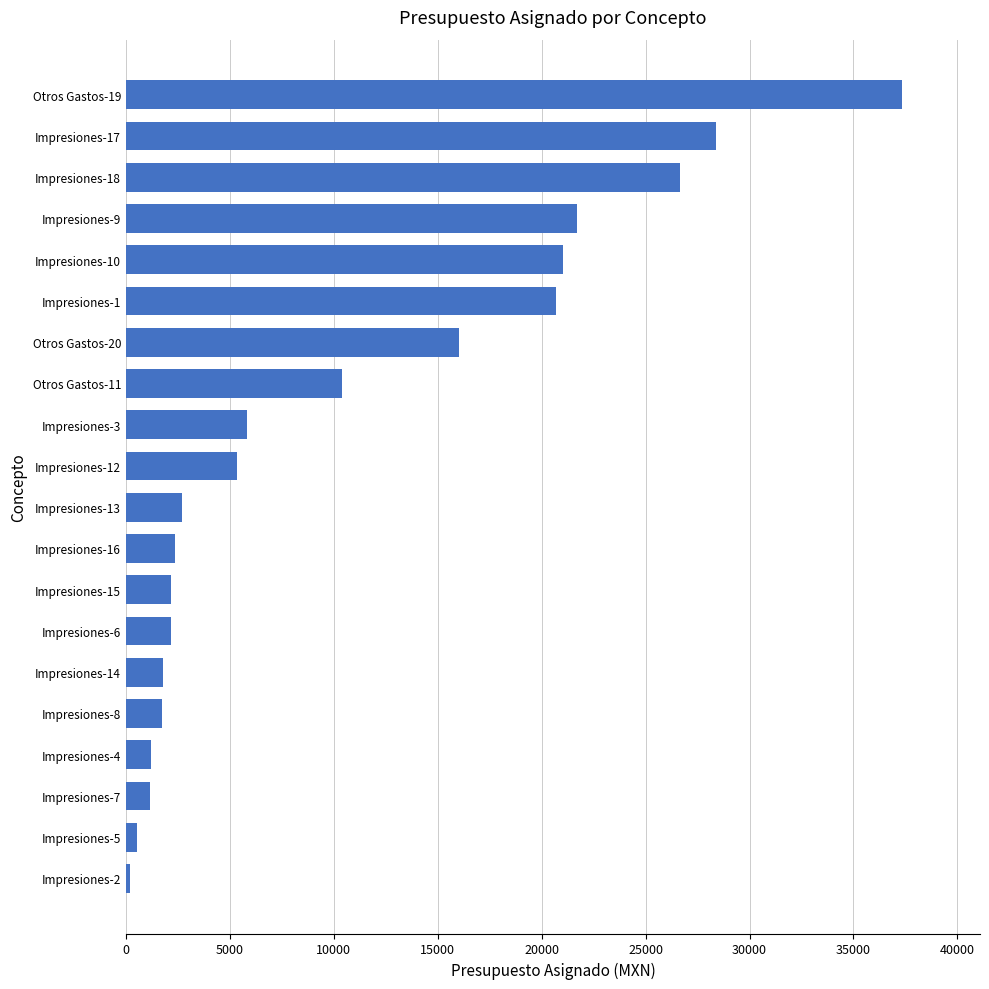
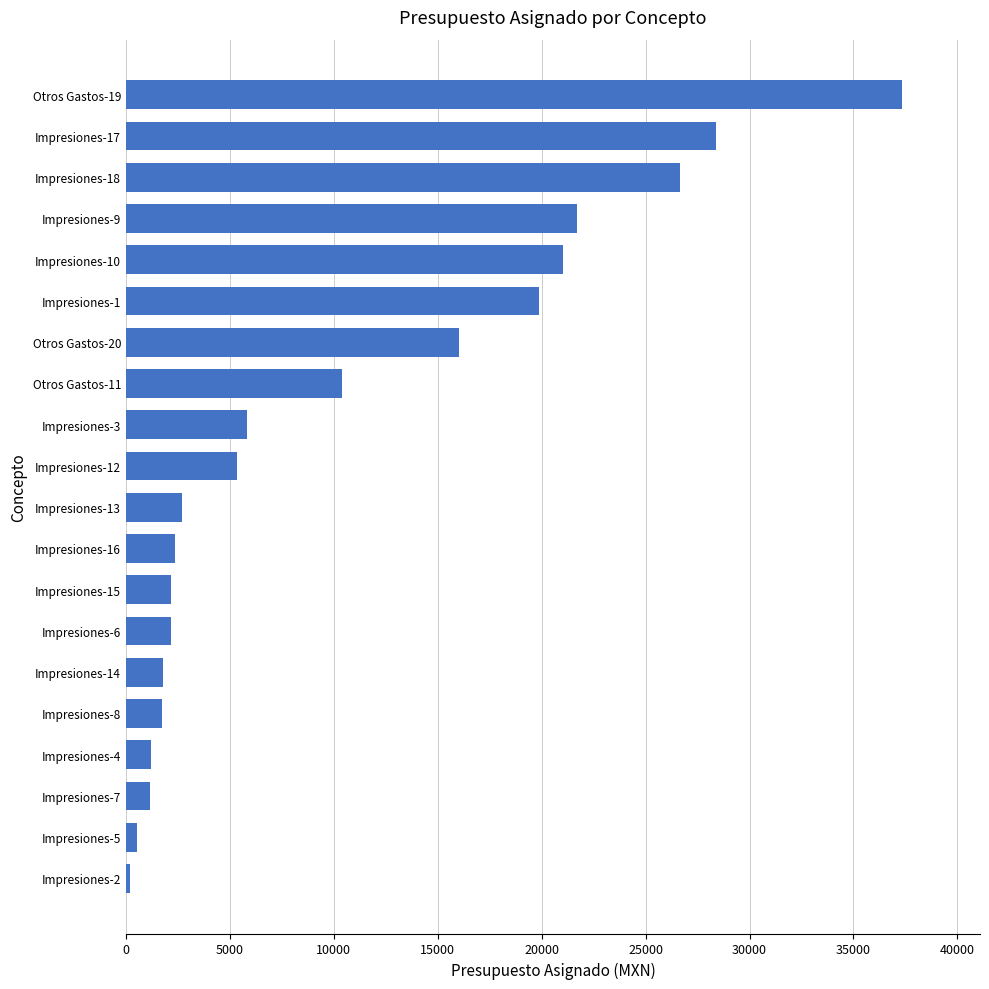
  {
    "Otros Gastos-19": 37400,
    "Impresiones-17": 28400,
    "Impresiones-18": 26700,
    "Impresiones-9": 21700,
    "Impresiones-10": 21000,
-   "Impresiones-1": 20700,
+   "Impresiones-1": 19900,
    "Otros Gastos-20": 16000,
    "Otros Gastos-11": 10400,
    "Impresiones-3": 5800,
    "Impresiones-12": 5300,
    "Impresiones-13": 2700,
    "Impresiones-16": 2400,
    "Impresiones-15": 2200,
    "Impresiones-6": 2200,
    "Impresiones-14": 1800,
    "Impresiones-8": 1700,
    "Impresiones-4": 1200,
    "Impresiones-7": 1200,
    "Impresiones-5": 500,
    "Impresiones-2": 200
  }
